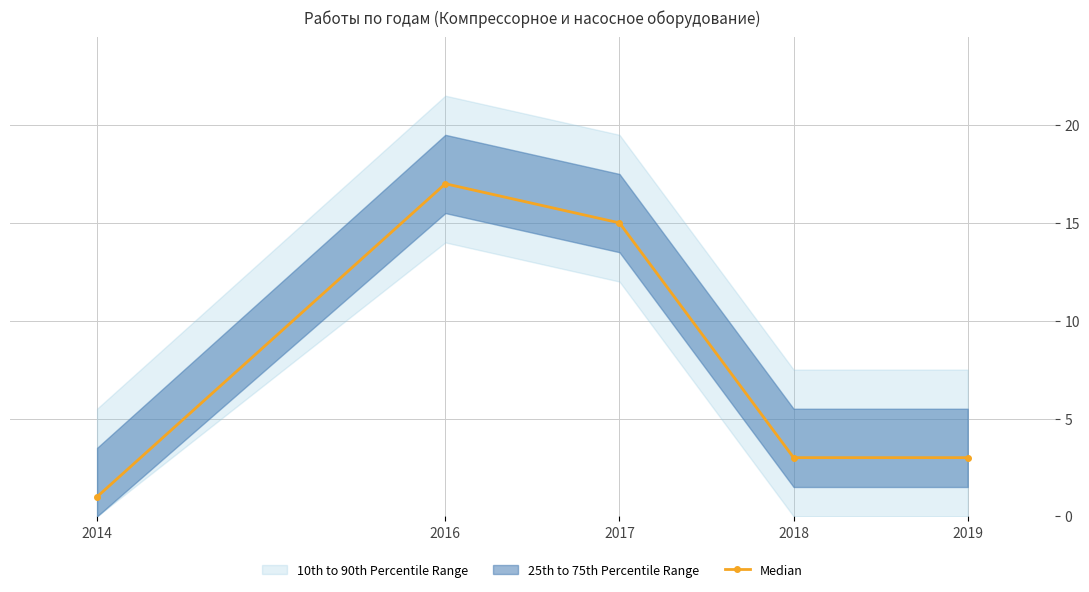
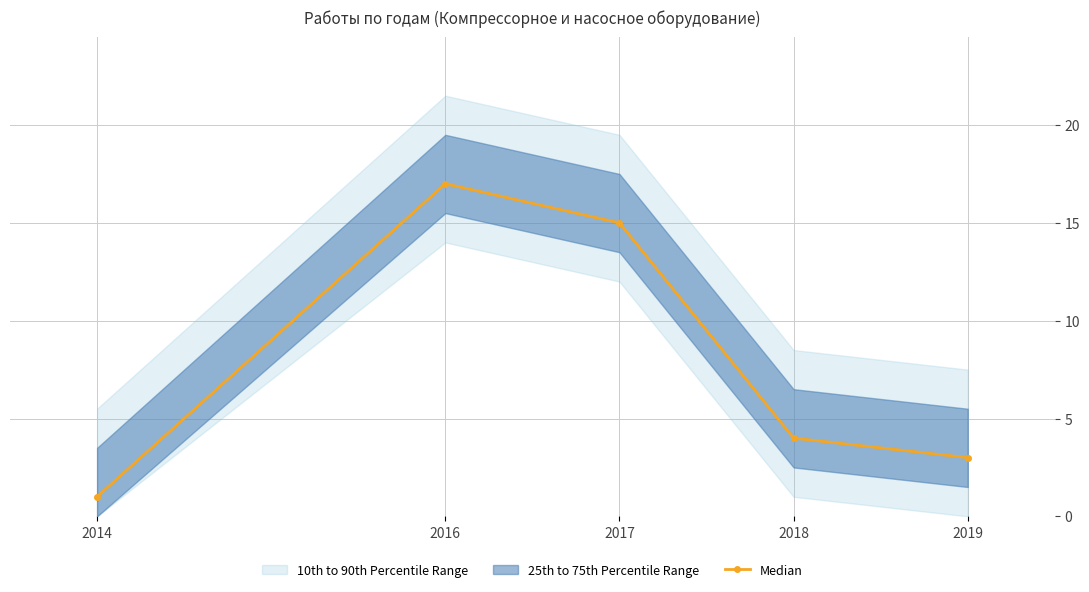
  {
    "Median": {
      "2014": 1,
      "2016": 17,
      "2017": 15,
-     "2018": 3,
+     "2018": 4,
      "2019": 3
    },
    "10th to 90th Percentile Range": {
      "2014": 5.5,
      "2018": 7.5,
      "2019": 7.5
    },
    "25th to 75th Percentile Range": {
      "2014": 3.5
    }
  }
